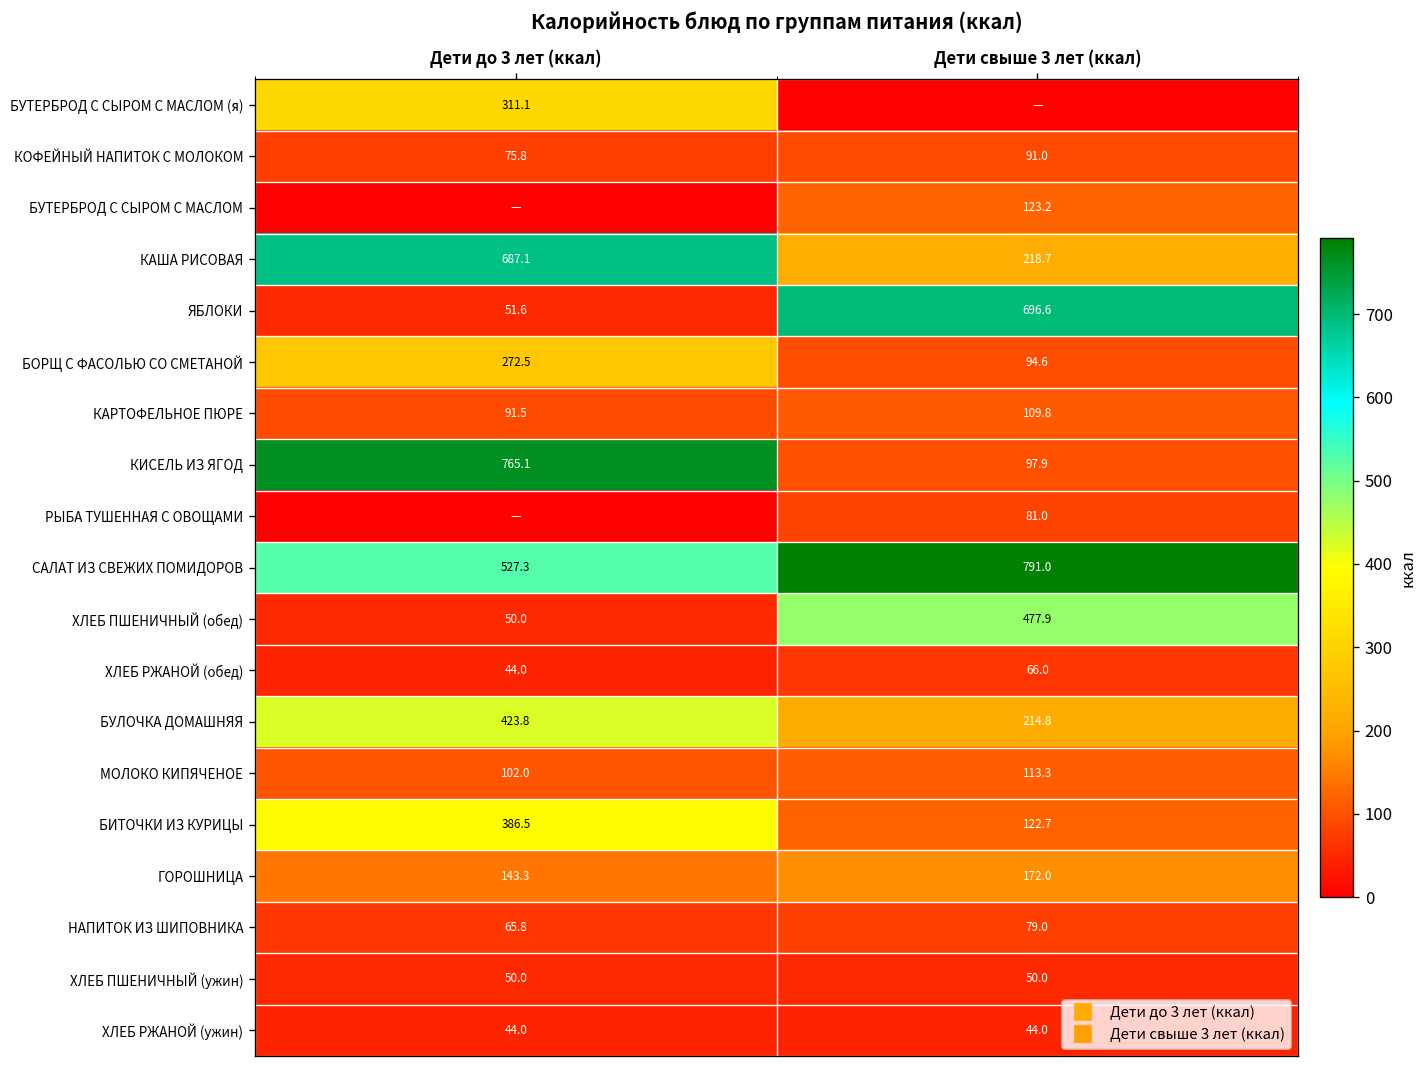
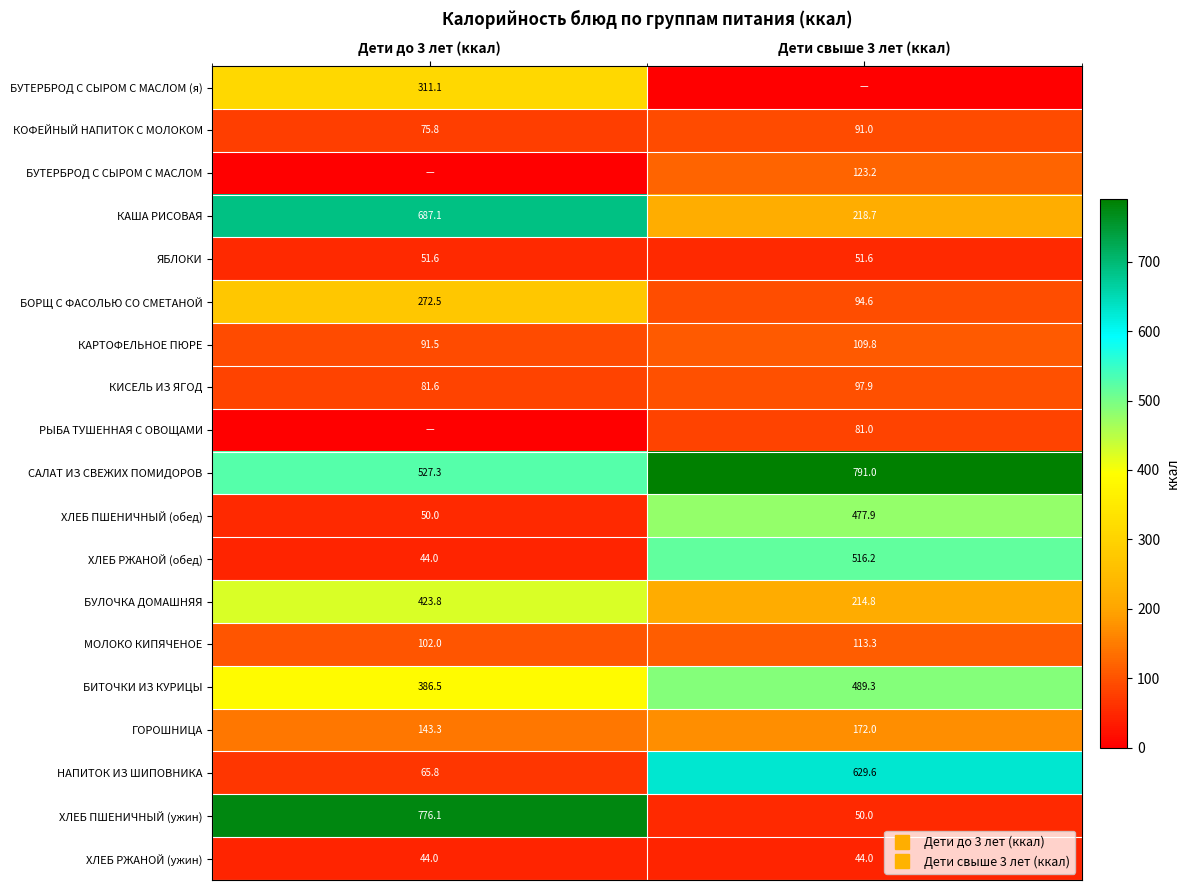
  {
    "БУТЕРБРОД С СЫРОМ С МАСЛОМ (я)": {
      "Дети до 3 лет (ккал)": 311.1
    },
    "КОФЕЙНЫЙ НАПИТОК С МОЛОКОМ": {
      "Дети до 3 лет (ккал)": 75.8,
      "Дети свыше 3 лет (ккал)": 91.0
    },
    "БУТЕРБРОД С СЫРОМ С МАСЛОМ": {
      "Дети свыше 3 лет (ккал)": 123.2
    },
    "КАША РИСОВАЯ": {
      "Дети до 3 лет (ккал)": 687.1,
      "Дети свыше 3 лет (ккал)": 218.7
    },
    "ЯБЛОКИ": {
      "Дети до 3 лет (ккал)": 51.6,
-     "Дети свыше 3 лет (ккал)": 696.6
+     "Дети свыше 3 лет (ккал)": 51.6
    },
    "БОРЩ С ФАСОЛЬЮ СО СМЕТАНОЙ": {
      "Дети до 3 лет (ккал)": 272.5,
      "Дети свыше 3 лет (ккал)": 94.6
    },
    "КАРТОФЕЛЬНОЕ ПЮРЕ": {
      "Дети до 3 лет (ккал)": 91.5,
      "Дети свыше 3 лет (ккал)": 109.8
    },
    "КИСЕЛЬ ИЗ ЯГОД": {
-     "Дети до 3 лет (ккал)": 765.1,
+     "Дети до 3 лет (ккал)": 81.6,
      "Дети свыше 3 лет (ккал)": 97.9
    },
    "РЫБА ТУШЕННАЯ С ОВОЩАМИ": {
      "Дети свыше 3 лет (ккал)": 81.0
    },
    "САЛАТ ИЗ СВЕЖИХ ПОМИДОРОВ": {
      "Дети до 3 лет (ккал)": 527.3,
      "Дети свыше 3 лет (ккал)": 791.0
    },
    "ХЛЕБ ПШЕНИЧНЫЙ (обед)": {
      "Дети до 3 лет (ккал)": 50.0,
      "Дети свыше 3 лет (ккал)": 477.9
    },
    "ХЛЕБ РЖАНОЙ (обед)": {
      "Дети до 3 лет (ккал)": 44.0,
-     "Дети свыше 3 лет (ккал)": 66.0
+     "Дети свыше 3 лет (ккал)": 516.2
    },
    "БУЛОЧКА ДОМАШНЯЯ": {
      "Дети до 3 лет (ккал)": 423.8,
      "Дети свыше 3 лет (ккал)": 214.8
    },
    "МОЛОКО КИПЯЧЕНОЕ": {
      "Дети до 3 лет (ккал)": 102.0,
      "Дети свыше 3 лет (ккал)": 113.3
    },
    "БИТОЧКИ ИЗ КУРИЦЫ": {
      "Дети до 3 лет (ккал)": 386.5,
-     "Дети свыше 3 лет (ккал)": 122.7
+     "Дети свыше 3 лет (ккал)": 489.3
    },
    "ГОРОШНИЦА": {
      "Дети до 3 лет (ккал)": 143.3,
      "Дети свыше 3 лет (ккал)": 172.0
    },
    "НАПИТОК ИЗ ШИПОВНИКА": {
      "Дети до 3 лет (ккал)": 65.8,
-     "Дети свыше 3 лет (ккал)": 79.0
+     "Дети свыше 3 лет (ккал)": 629.6
    },
    "ХЛЕБ ПШЕНИЧНЫЙ (ужин)": {
-     "Дети до 3 лет (ккал)": 50.0,
+     "Дети до 3 лет (ккал)": 776.1,
      "Дети свыше 3 лет (ккал)": 50.0
    },
    "ХЛЕБ РЖАНОЙ (ужин)": {
      "Дети до 3 лет (ккал)": 44.0,
      "Дети свыше 3 лет (ккал)": 44.0
    }
  }
